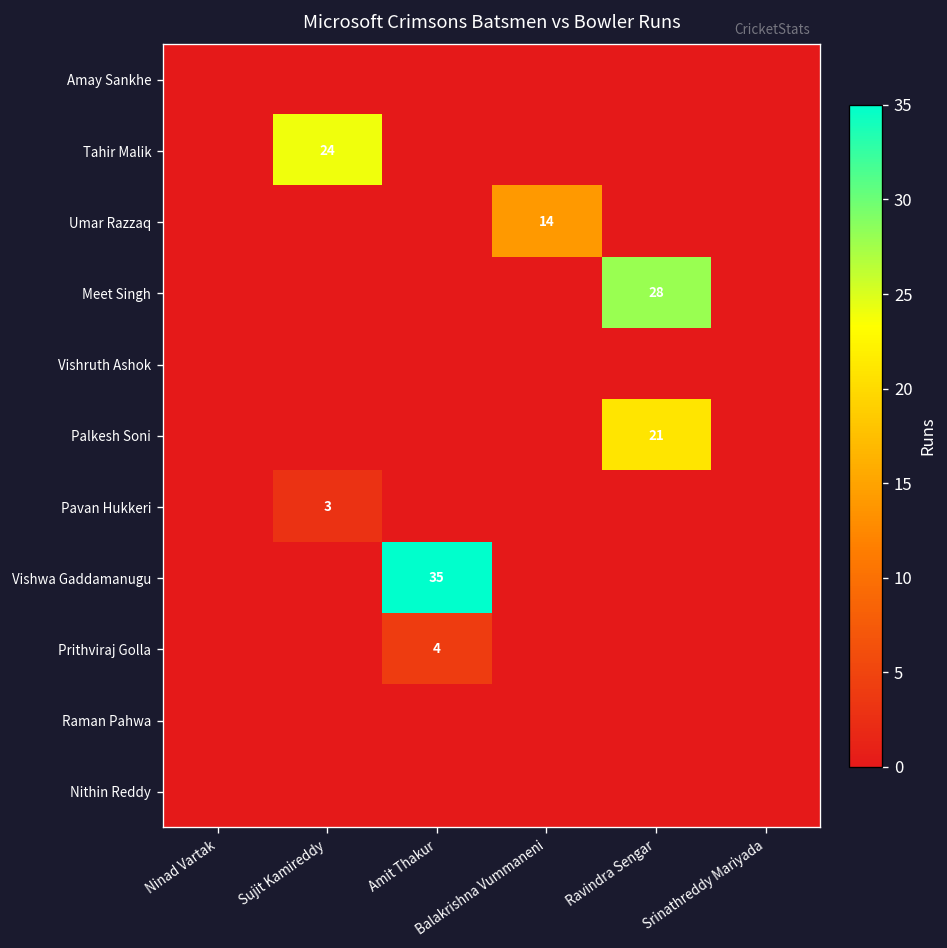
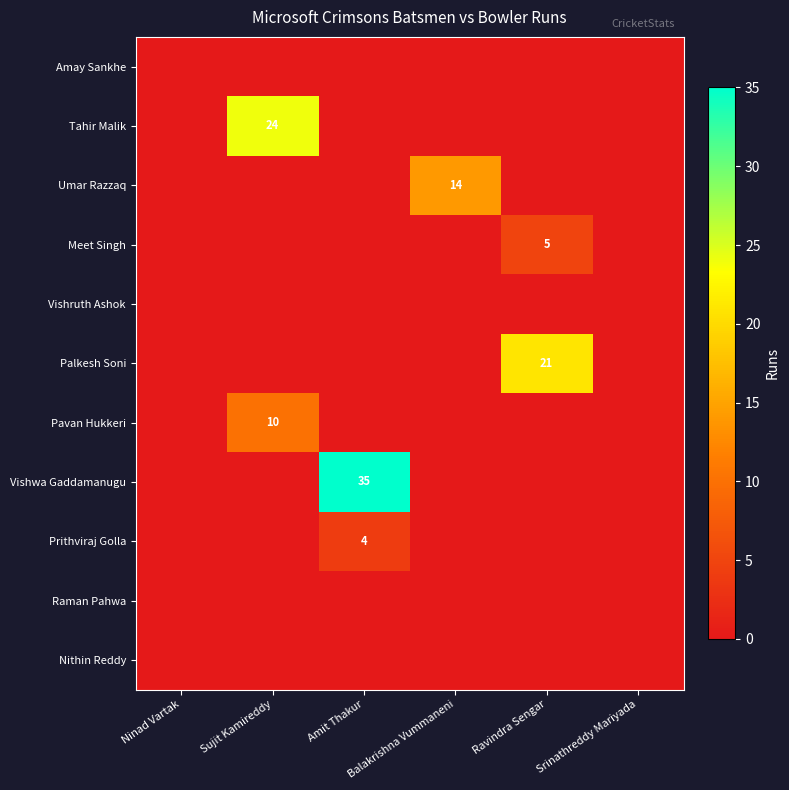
  {
    "Tahir Malik": {
      "Sujit Kamireddy": 24
    },
    "Umar Razzaq": {
      "Balakrishna Vummaneni": 14
    },
    "Meet Singh": {
-     "Ravindra Sengar": 28
+     "Ravindra Sengar": 5
    },
    "Palkesh Soni": {
      "Ravindra Sengar": 21
    },
    "Pavan Hukkeri": {
-     "Sujit Kamireddy": 3
+     "Sujit Kamireddy": 10
    },
    "Vishwa Gaddamanugu": {
      "Amit Thakur": 35
    },
    "Prithviraj Golla": {
      "Amit Thakur": 4
    }
  }
